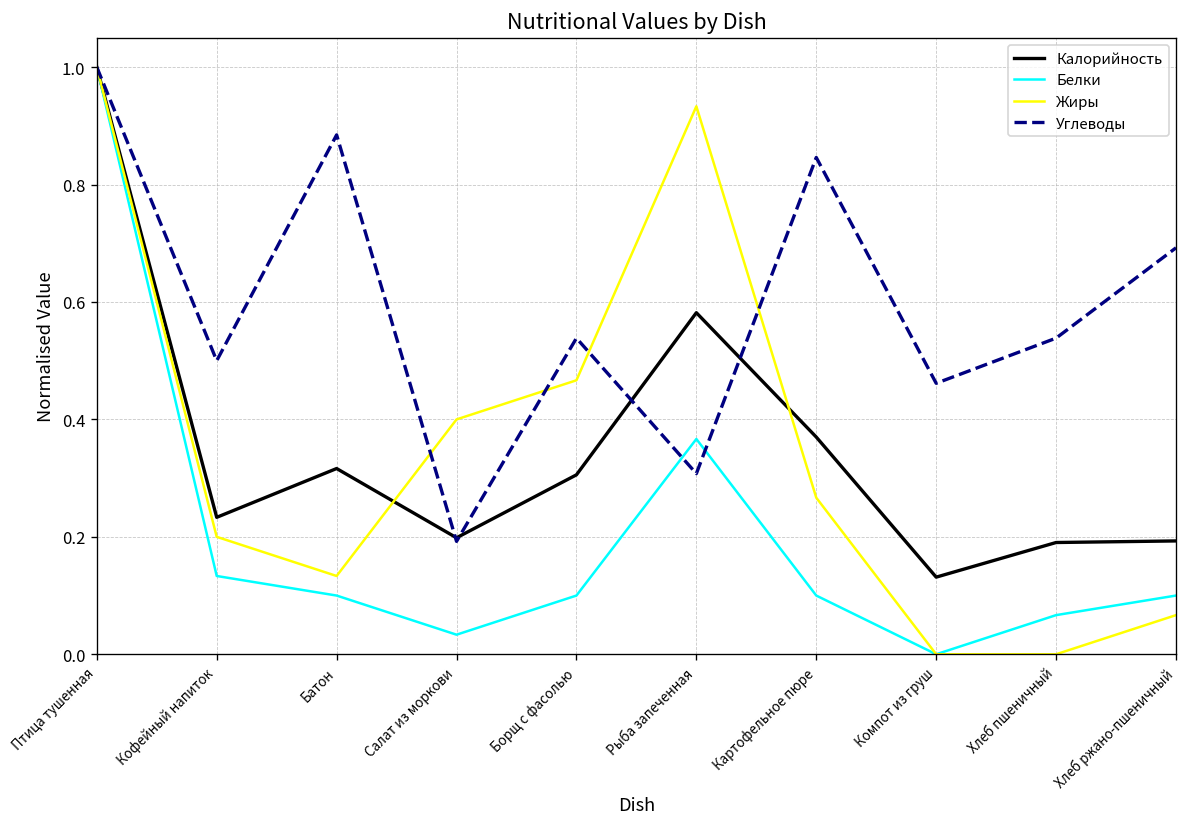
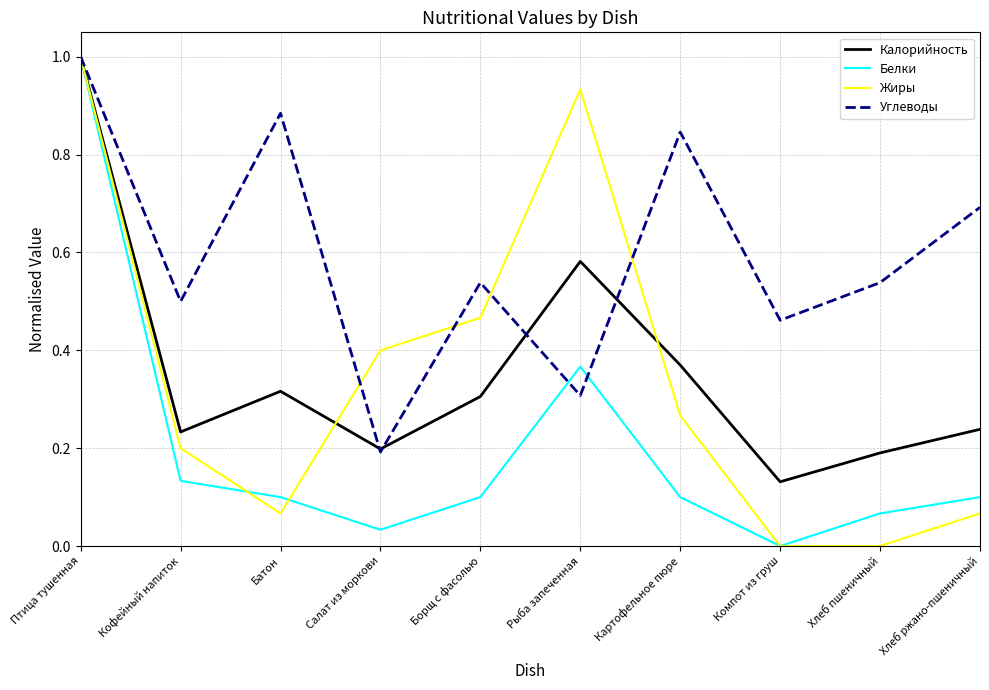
  {
    "Калорийность": {
      "Кофейный напиток": 0.23,
      "Батон": 0.32,
      "Салат из моркови": 0.20,
      "Борщ с фасолью": 0.31,
      "Рыба запеченная": 0.58,
      "Картофельное пюре": 0.37,
      "Компот из груш": 0.13,
      "Хлеб пшеничный": 0.19,
-     "Хлеб ржано-пшеничный": 0.19
+     "Хлеб ржано-пшеничный": 0.24
    },
    "Белки": {
      "Кофейный напиток": 0.13,
      "Батон": 0.10,
      "Салат из моркови": 0.03,
      "Борщ с фасолью": 0.10,
      "Рыба запеченная": 0.37,
      "Картофельное пюре": 0.10,
      "Хлеб пшеничный": 0.07,
      "Хлеб ржано-пшеничный": 0.10
    },
    "Жиры": {
      "Кофейный напиток": 0.20,
-     "Батон": 0.13,
+     "Батон": 0.07,
      "Салат из моркови": 0.40,
      "Борщ с фасолью": 0.47,
      "Рыба запеченная": 0.93,
      "Картофельное пюре": 0.27,
      "Хлеб пшеничный": 0.00,
      "Хлеб ржано-пшеничный": 0.07
    },
    "Углеводы": {
      "Кофейный напиток": 0.50,
      "Батон": 0.88,
      "Салат из моркови": 0.19,
      "Борщ с фасолью": 0.54,
      "Рыба запеченная": 0.31,
      "Картофельное пюре": 0.85,
      "Компот из груш": 0.46,
      "Хлеб пшеничный": 0.54,
      "Хлеб ржано-пшеничный": 0.69
    }
  }
